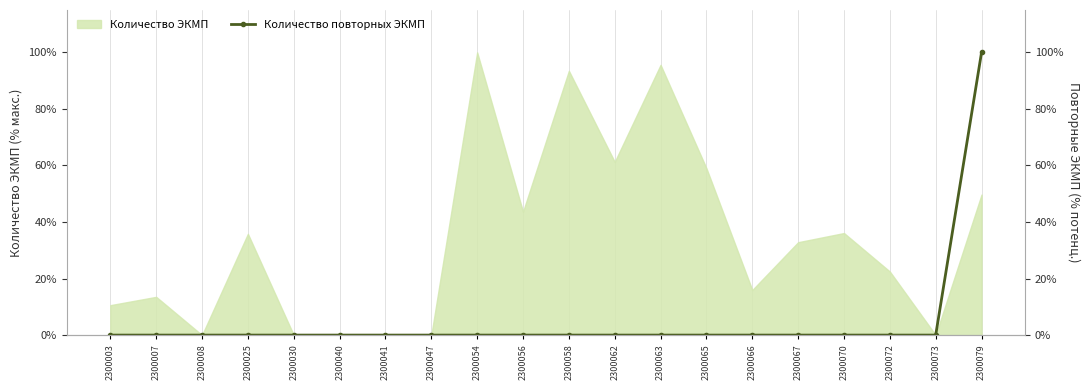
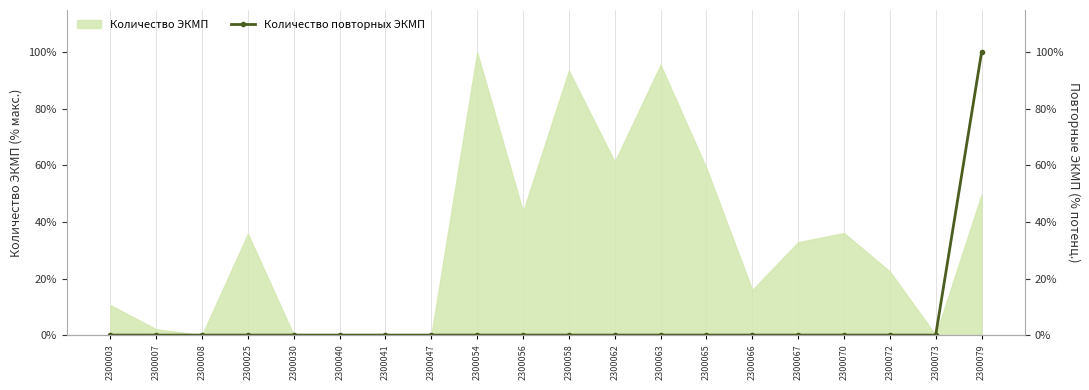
  {
    "Количество ЭКМП": {
      "2300003": "11%",
-     "2300007": "14%",
+     "2300007": "2%",
      "2300008": "0%",
      "2300025": "36%",
      "2300030": "0%",
      "2300040": "0%",
      "2300041": "0%",
      "2300047": "0%",
      "2300054": "100%",
      "2300056": "44%",
      "2300058": "93%",
      "2300062": "61%",
      "2300063": "96%",
      "2300065": "59%",
      "2300066": "16%",
      "2300067": "33%",
      "2300070": "36%",
      "2300072": "22%",
      "2300073": "0%",
      "2300079": "50%"
    },
    "Количество повторных ЭКМП": {
      "2300003": "0%",
      "2300007": "0%",
      "2300008": "0%",
      "2300025": "0%",
      "2300030": "0%",
      "2300040": "0%",
      "2300041": "0%",
      "2300047": "0%",
      "2300054": "0%",
      "2300056": "0%",
      "2300058": "0%",
      "2300062": "0%",
      "2300063": "0%",
      "2300065": "0%",
      "2300066": "0%",
      "2300067": "0%",
      "2300070": "0%",
      "2300072": "0%",
      "2300073": "0%",
      "2300079": "100%"
    }
  }
